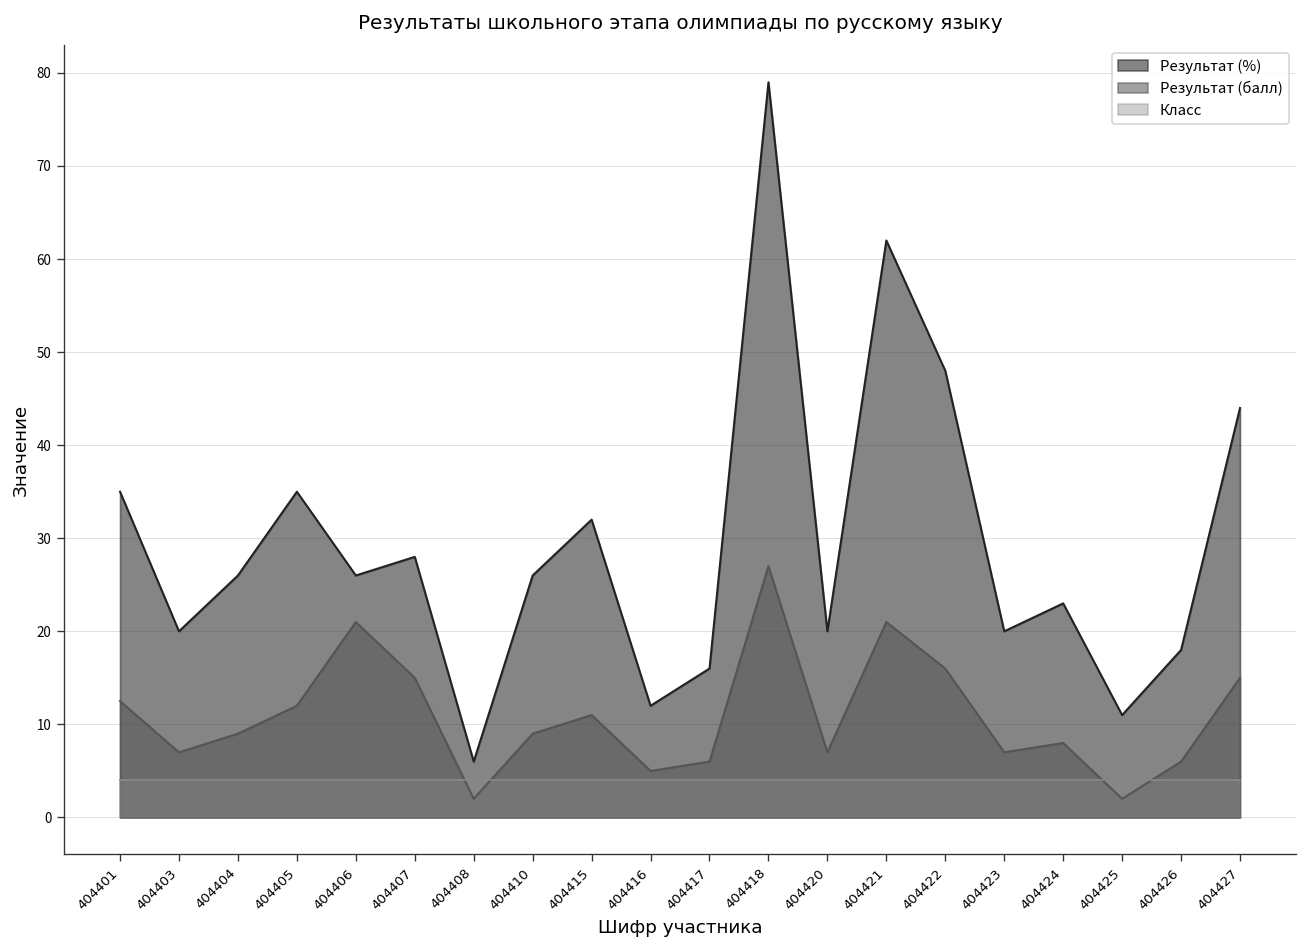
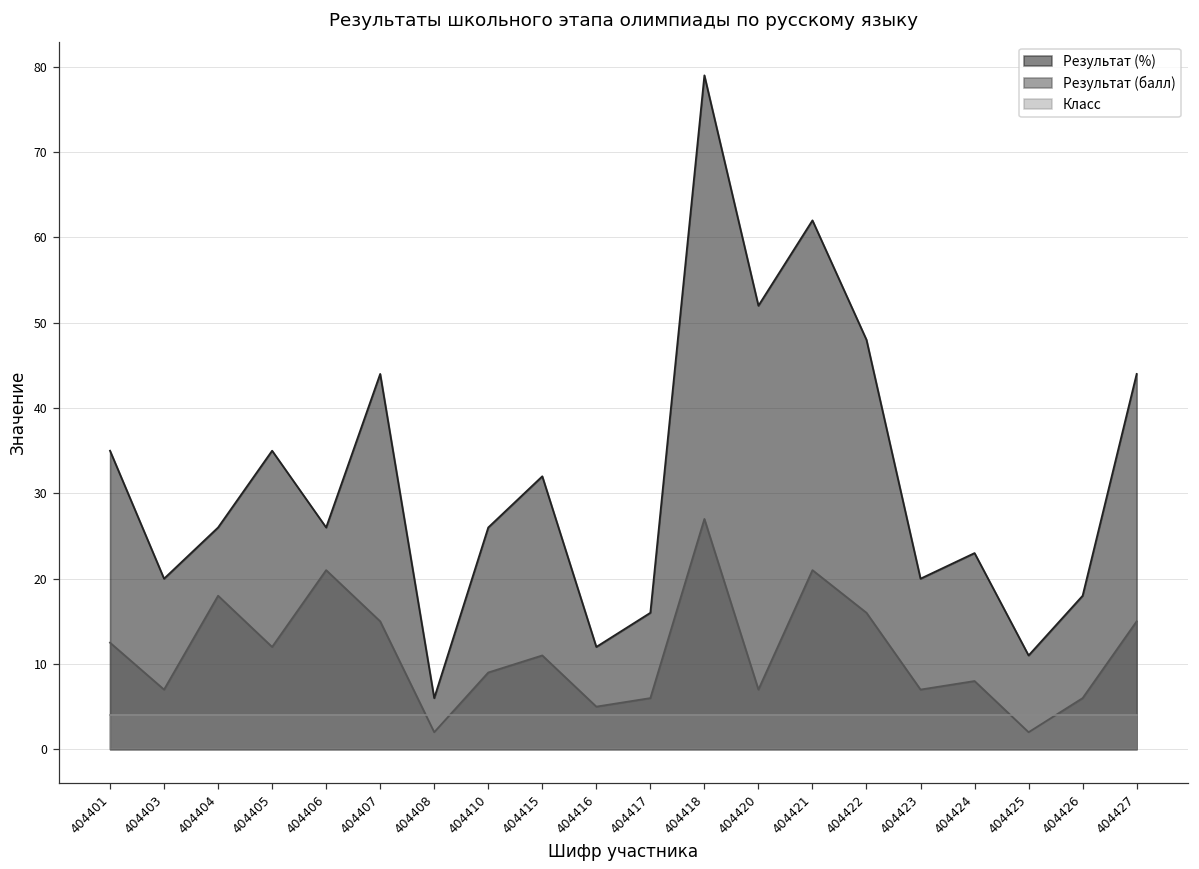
  {
    "Результат (%)": {
      "404401": 35,
      "404403": 20,
      "404404": 26,
      "404405": 35,
      "404406": 26,
-     "404407": 28,
+     "404407": 44,
      "404408": 6,
      "404410": 26,
      "404415": 32,
      "404416": 12,
      "404417": 16,
      "404418": 79,
-     "404420": 20,
+     "404420": 52,
      "404421": 62,
      "404422": 48,
      "404423": 20,
      "404424": 23,
      "404425": 11,
      "404426": 18,
      "404427": 44
    },
    "Результат (балл)": {
      "404401": 13,
      "404403": 7,
-     "404404": 9,
+     "404404": 18,
      "404405": 12,
      "404406": 21,
      "404407": 15,
      "404408": 2,
      "404410": 9,
      "404415": 11,
      "404416": 5,
      "404417": 6,
      "404418": 27,
      "404420": 7,
      "404421": 21,
      "404422": 16,
      "404423": 7,
      "404424": 8,
      "404425": 2,
      "404426": 6,
      "404427": 15
    },
    "Класс": {
      "404401": 4,
      "404403": 4,
      "404404": 4,
      "404405": 4,
      "404406": 4,
      "404407": 4,
      "404408": 4,
      "404410": 4,
      "404415": 4,
      "404416": 4,
      "404417": 4,
      "404418": 4,
      "404420": 4,
      "404421": 4,
      "404422": 4,
      "404423": 4,
      "404424": 4,
      "404425": 4,
      "404426": 4,
      "404427": 4
    }
  }
